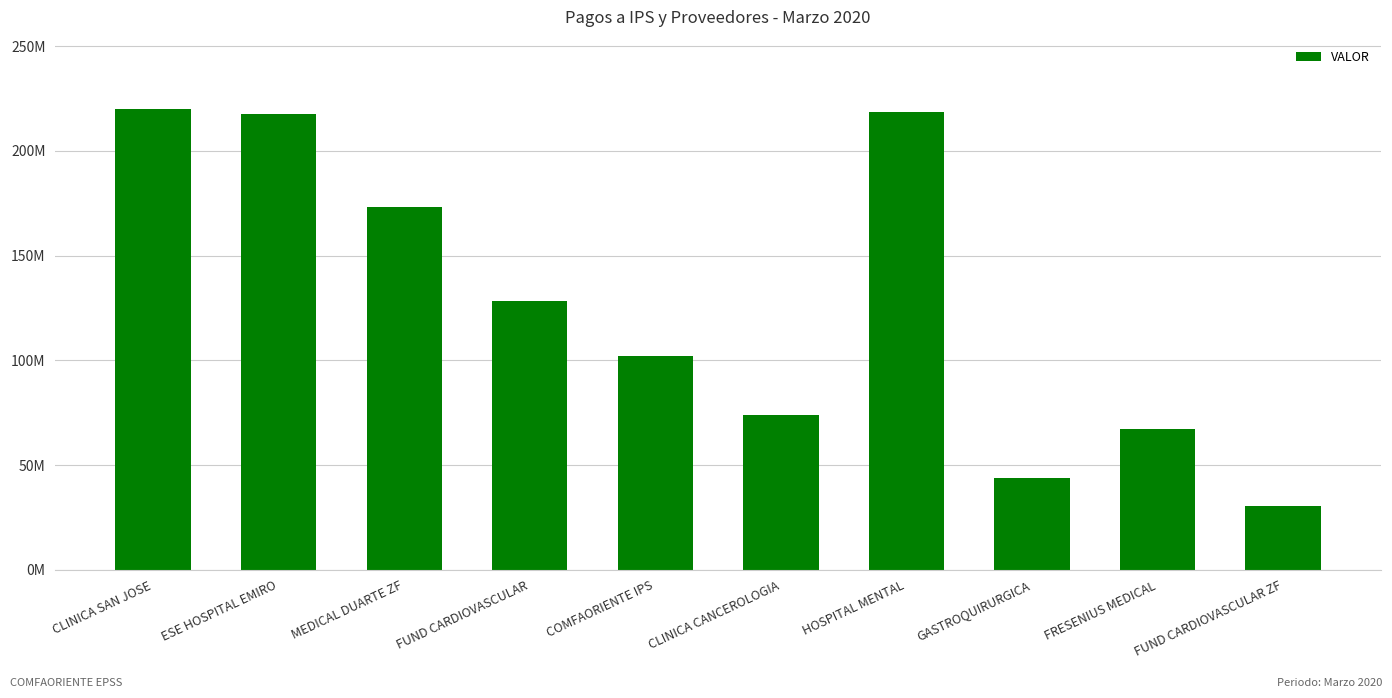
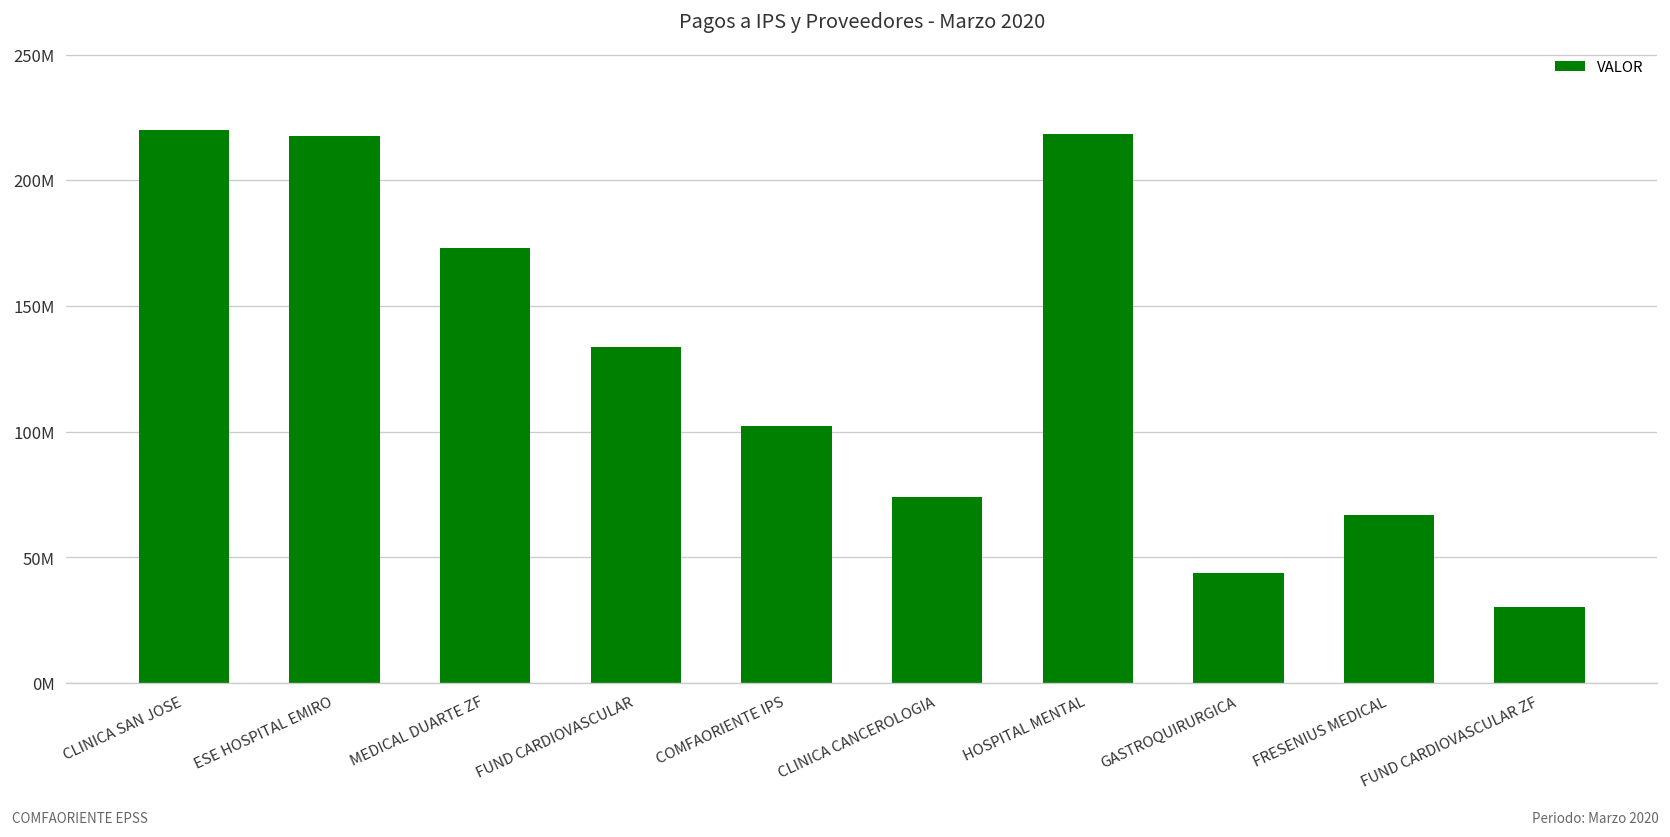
  {
    "CLINICA SAN JOSE": 220000000,
    "ESE HOSPITAL EMIRO": 218000000,
    "MEDICAL DUARTE ZF": 173000000,
-   "FUND CARDIOVASCULAR": 128000000,
+   "FUND CARDIOVASCULAR": 134000000,
    "COMFAORIENTE IPS": 102000000,
    "CLINICA CANCEROLOGIA": 74000000,
    "HOSPITAL MENTAL": 219000000,
    "GASTROQUIRURGICA": 44000000,
    "FRESENIUS MEDICAL": 67000000,
    "FUND CARDIOVASCULAR ZF": 30000000
  }
